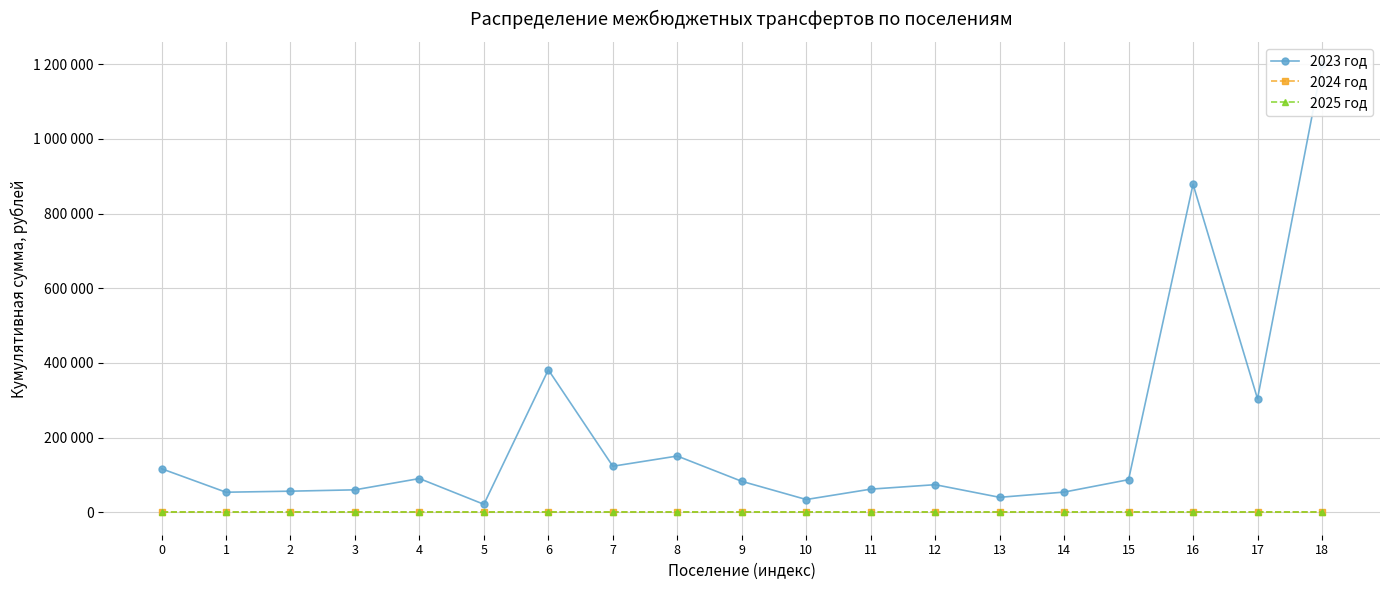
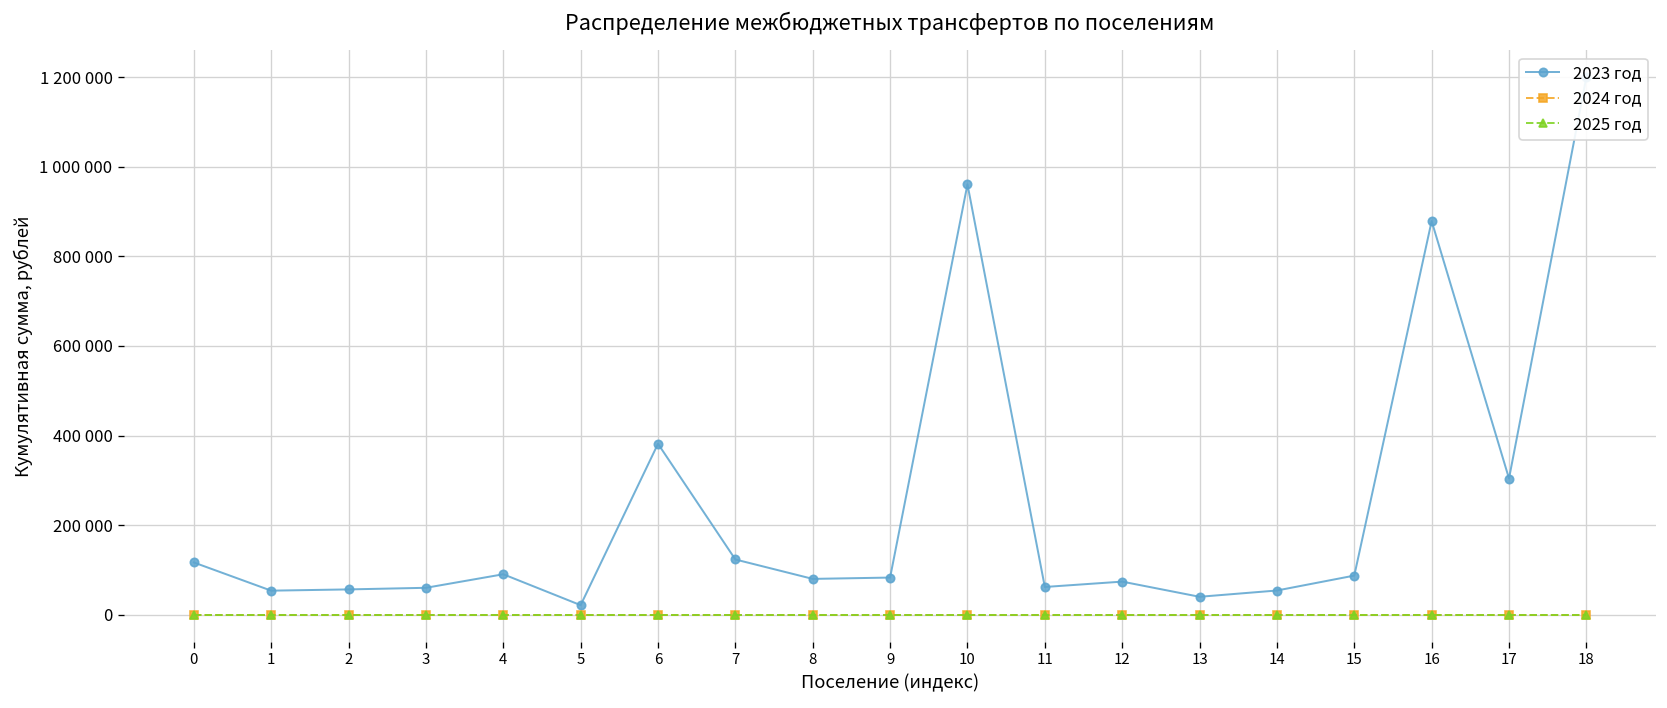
  {
    "2023 год": {
      "0": 120000,
      "1": 50000,
      "2": 60000,
      "3": 60000,
      "4": 90000,
      "5": 20000,
      "6": 380000,
      "7": 120000,
-     "8": 150000,
+     "8": 80000,
      "9": 80000,
-     "10": 30000,
+     "10": 960000,
      "11": 60000,
      "12": 70000,
      "13": 40000,
      "14": 50000,
      "15": 90000,
      "16": 880000,
      "17": 300000
    },
    "2025 год": {
      "0": 0,
      "1": 0,
      "2": 0,
      "3": 0,
      "4": 0,
      "5": 0,
      "6": 0,
      "7": 0,
      "8": 0,
      "9": 0,
      "10": 0,
      "11": 0,
      "12": 0,
      "13": 0,
      "14": 0,
      "15": 0,
      "16": 0,
      "17": 0,
      "18": 0
    }
  }
